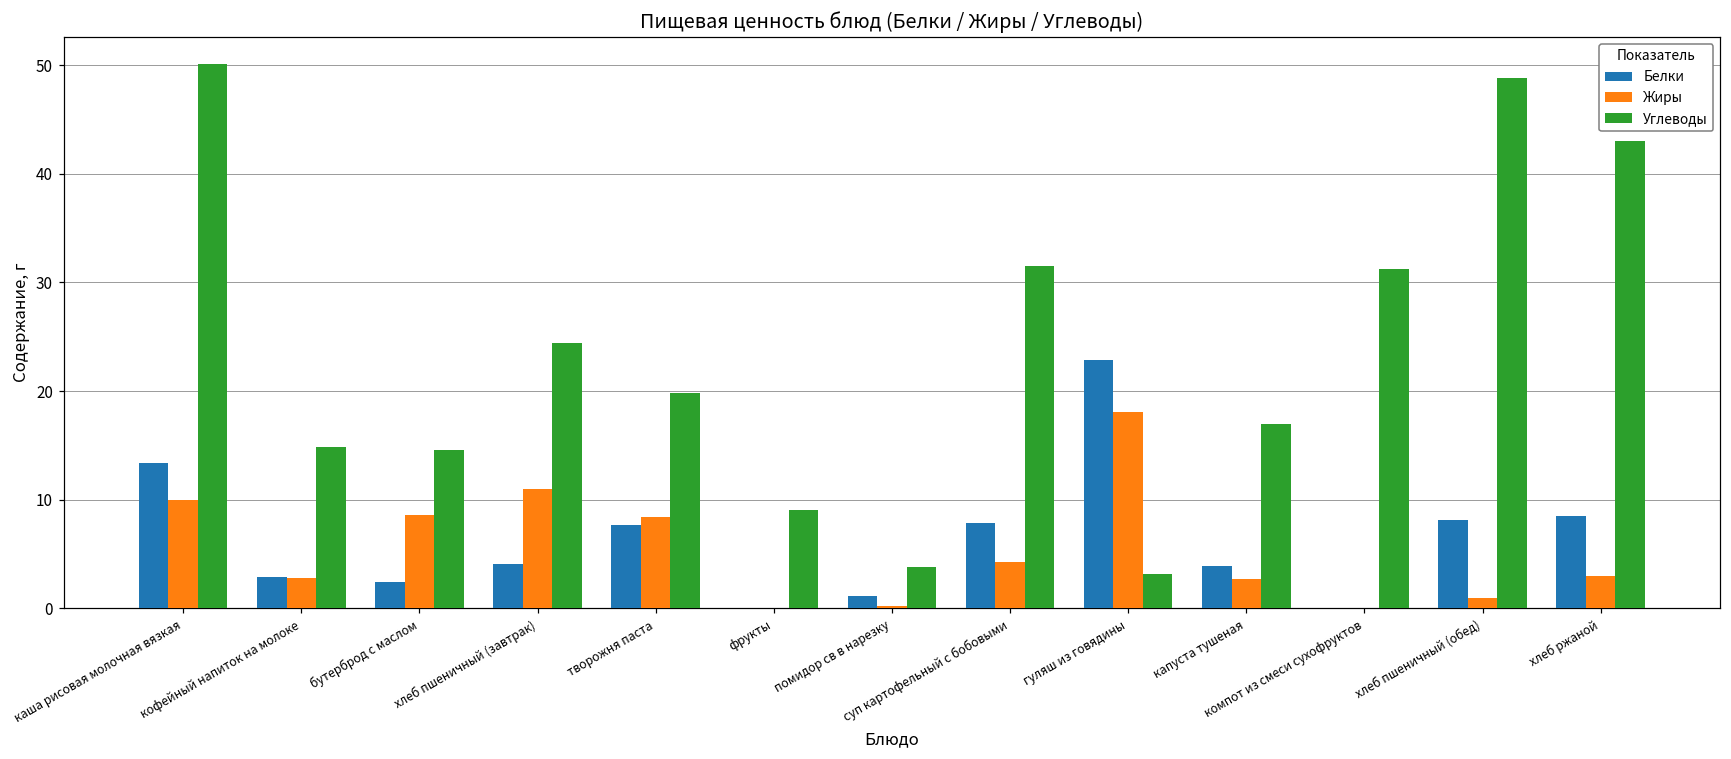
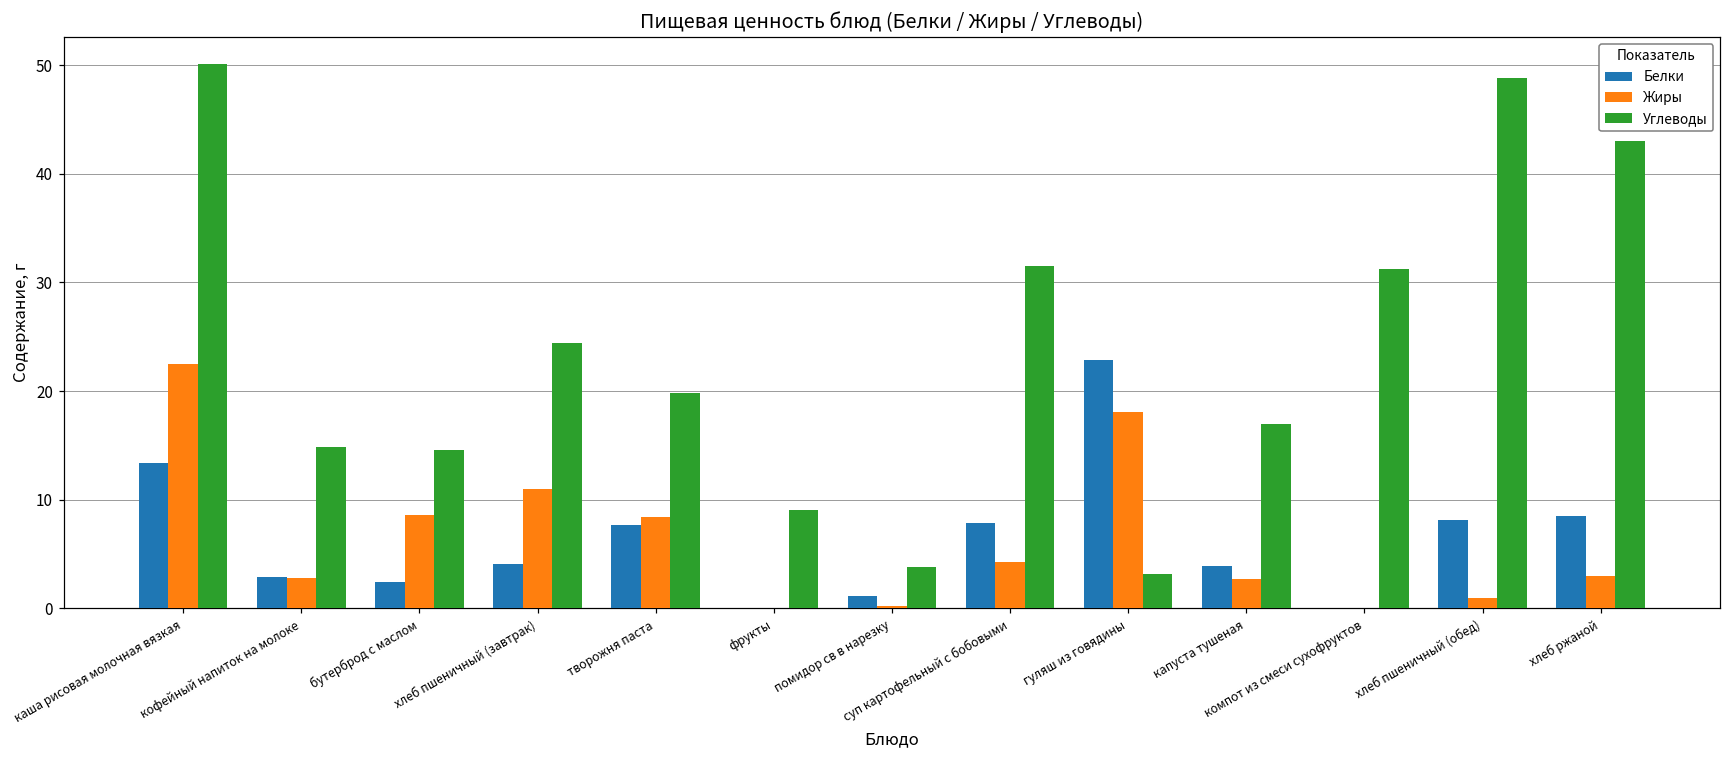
  {
    "Белки": {
      "каша рисовая молочная вязкая": 13,
      "кофейный напиток на молоке": 3,
      "бутерброд с маслом": 2,
      "хлеб пшеничный (завтрак)": 4,
      "творожня паста": 8,
      "фрукты": 0,
      "помидор св в нарезку": 1,
      "суп картофельный с бобовыми": 8,
      "гуляш из говядины": 23,
      "капуста тушеная": 4,
      "компот из смеси сухофруктов": 0,
      "хлеб пшеничный (обед)": 8,
      "хлеб ржаной": 9
    },
    "Жиры": {
-     "каша рисовая молочная вязкая": 10,
+     "каша рисовая молочная вязкая": 23,
      "кофейный напиток на молоке": 3,
      "бутерброд с маслом": 9,
      "хлеб пшеничный (завтрак)": 11,
      "творожня паста": 8,
      "фрукты": 0,
      "суп картофельный с бобовыми": 4,
      "гуляш из говядины": 18,
      "капуста тушеная": 3,
      "компот из смеси сухофруктов": 0,
      "хлеб пшеничный (обед)": 1,
      "хлеб ржаной": 3
    },
    "Углеводы": {
      "каша рисовая молочная вязкая": 50,
      "кофейный напиток на молоке": 15,
      "бутерброд с маслом": 15,
      "хлеб пшеничный (завтрак)": 24,
      "творожня паста": 20,
      "фрукты": 9,
      "помидор св в нарезку": 4,
      "суп картофельный с бобовыми": 32,
      "гуляш из говядины": 3,
      "капуста тушеная": 17,
      "компот из смеси сухофруктов": 31,
      "хлеб пшеничный (обед)": 49,
      "хлеб ржаной": 43
    }
  }
